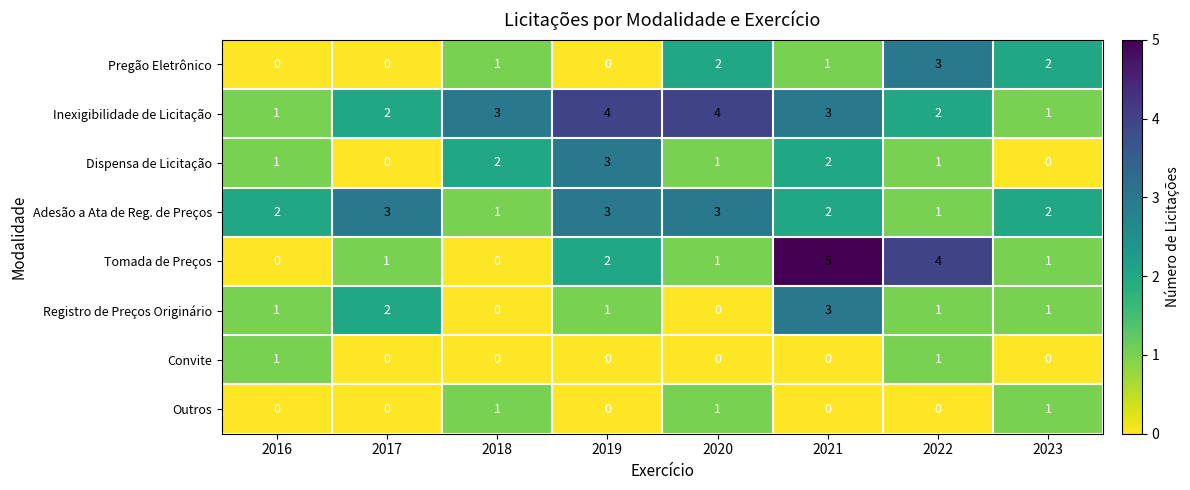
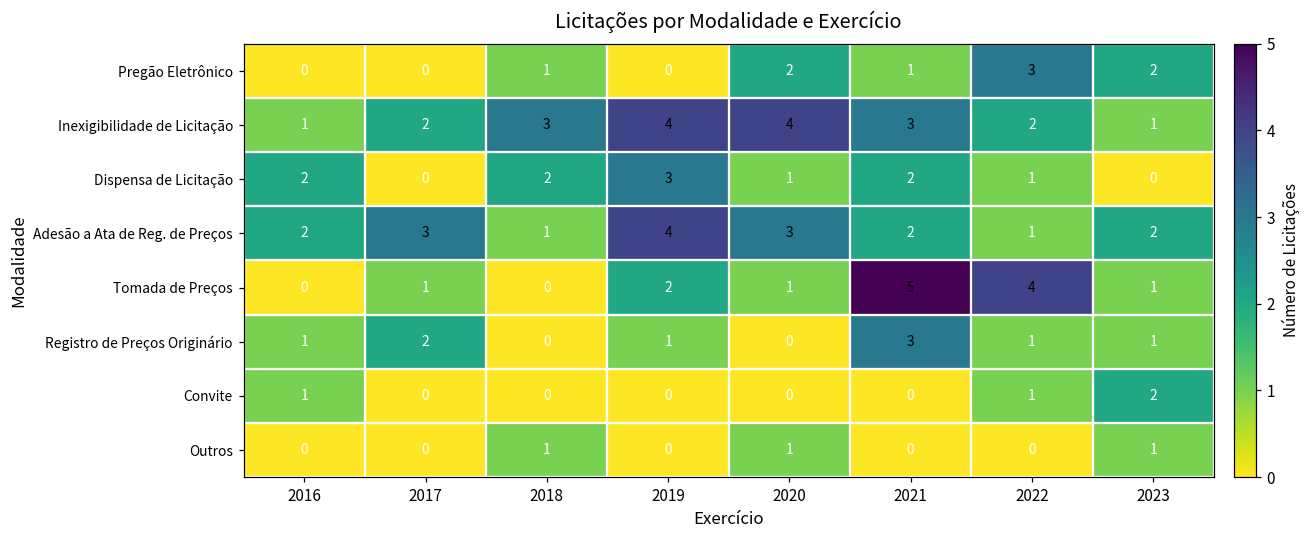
  {
    "Pregão Eletrônico": {
      "2016": 0,
      "2017": 0,
      "2018": 1,
      "2019": 0,
      "2020": 2,
      "2021": 1,
      "2022": 3,
      "2023": 2
    },
    "Inexigibilidade de Licitação": {
      "2016": 1,
      "2017": 2,
      "2018": 3,
      "2019": 4,
      "2020": 4,
      "2021": 3,
      "2022": 2,
      "2023": 1
    },
    "Dispensa de Licitação": {
-     "2016": 1,
+     "2016": 2,
      "2017": 0,
      "2018": 2,
      "2019": 3,
      "2020": 1,
      "2021": 2,
      "2022": 1,
      "2023": 0
    },
    "Adesão a Ata de Reg. de Preços": {
      "2016": 2,
      "2017": 3,
      "2018": 1,
-     "2019": 3,
+     "2019": 4,
      "2020": 3,
      "2021": 2,
      "2022": 1,
      "2023": 2
    },
    "Tomada de Preços": {
      "2016": 0,
      "2017": 1,
      "2018": 0,
      "2019": 2,
      "2020": 1,
      "2021": 5,
      "2022": 4,
      "2023": 1
    },
    "Registro de Preços Originário": {
      "2016": 1,
      "2017": 2,
      "2018": 0,
      "2019": 1,
      "2020": 0,
      "2021": 3,
      "2022": 1,
      "2023": 1
    },
    "Convite": {
      "2016": 1,
      "2017": 0,
      "2018": 0,
      "2019": 0,
      "2020": 0,
      "2021": 0,
      "2022": 1,
-     "2023": 0
+     "2023": 2
    },
    "Outros": {
      "2016": 0,
      "2017": 0,
      "2018": 1,
      "2019": 0,
      "2020": 1,
      "2021": 0,
      "2022": 0,
      "2023": 1
    }
  }
